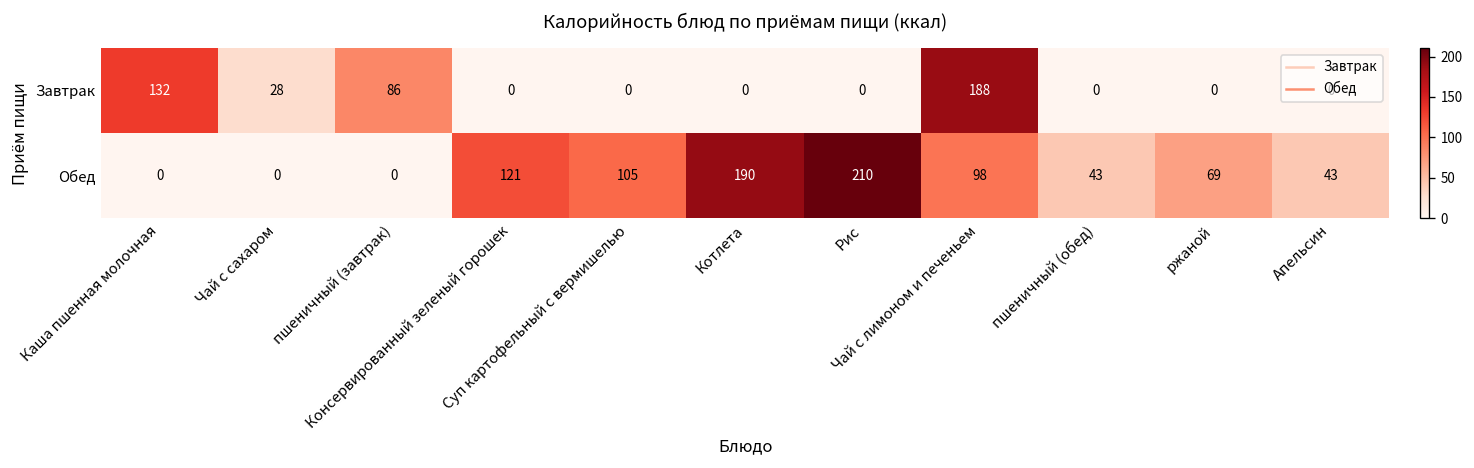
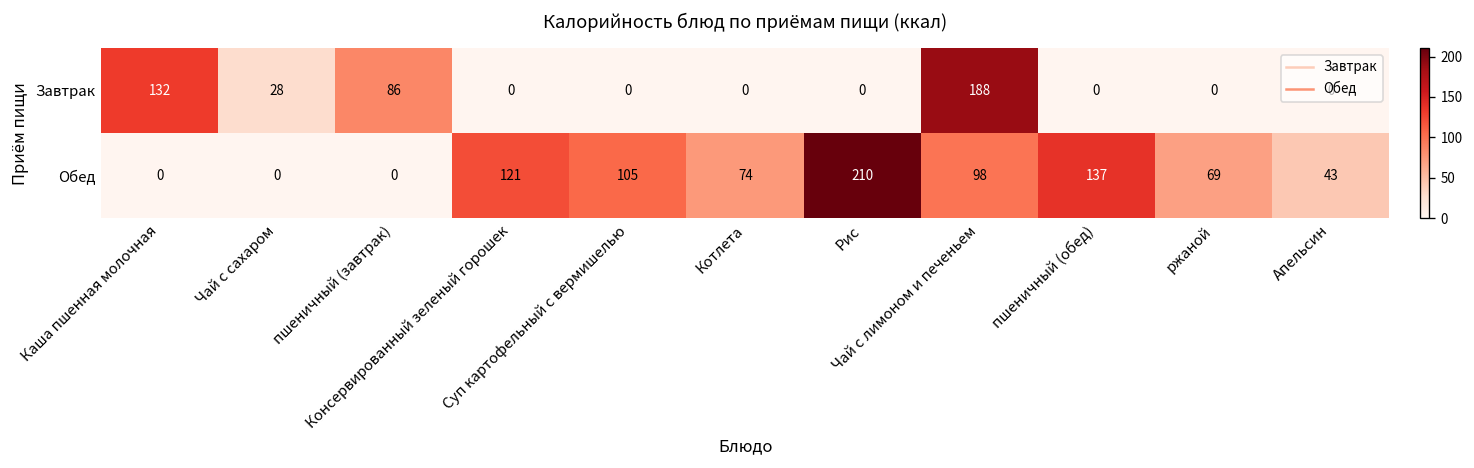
  {
    "Завтрак": {
      "Каша пшенная молочная": 132,
      "Чай с сахаром": 28,
      "пшеничный (завтрак)": 86,
      "Консервированный зеленый горошек": 0,
      "Суп картофельный с вермишелью": 0,
      "Котлета": 0,
      "Рис": 0,
      "Чай с лимоном и печеньем": 188,
      "пшеничный (обед)": 0,
      "ржаной": 0
    },
    "Обед": {
      "Каша пшенная молочная": 0,
      "Чай с сахаром": 0,
      "пшеничный (завтрак)": 0,
      "Консервированный зеленый горошек": 121,
      "Суп картофельный с вермишелью": 105,
-     "Котлета": 190,
+     "Котлета": 74,
      "Рис": 210,
      "Чай с лимоном и печеньем": 98,
-     "пшеничный (обед)": 43,
+     "пшеничный (обед)": 137,
      "ржаной": 69,
      "Апельсин": 43
    }
  }
